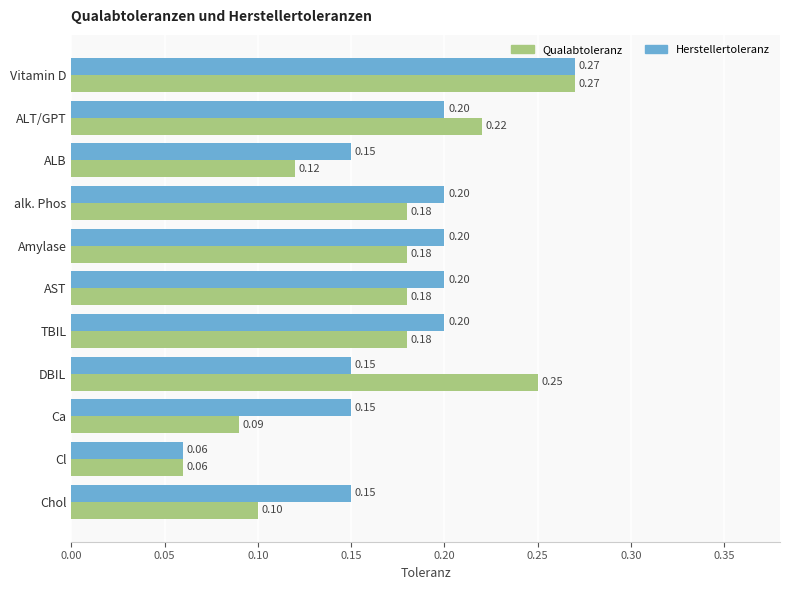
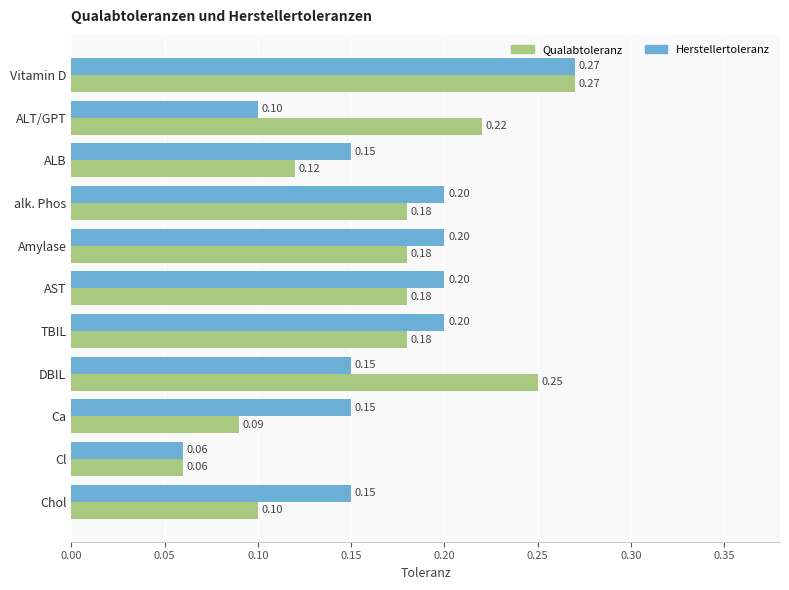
  {
    "Qualabtoleranz": {
      "Vitamin D": 0.27,
      "ALT/GPT": 0.22,
      "ALB": 0.12,
      "alk. Phos": 0.18,
      "Amylase": 0.18,
      "AST": 0.18,
      "TBIL": 0.18,
      "DBIL": 0.25,
      "Ca": 0.09,
      "Cl": 0.06,
      "Chol": 0.10
    },
    "Herstellertoleranz": {
      "Vitamin D": 0.27,
-     "ALT/GPT": 0.20,
+     "ALT/GPT": 0.10,
      "ALB": 0.15,
      "alk. Phos": 0.20,
      "Amylase": 0.20,
      "AST": 0.20,
      "TBIL": 0.20,
      "DBIL": 0.15,
      "Ca": 0.15,
      "Cl": 0.06,
      "Chol": 0.15
    }
  }
